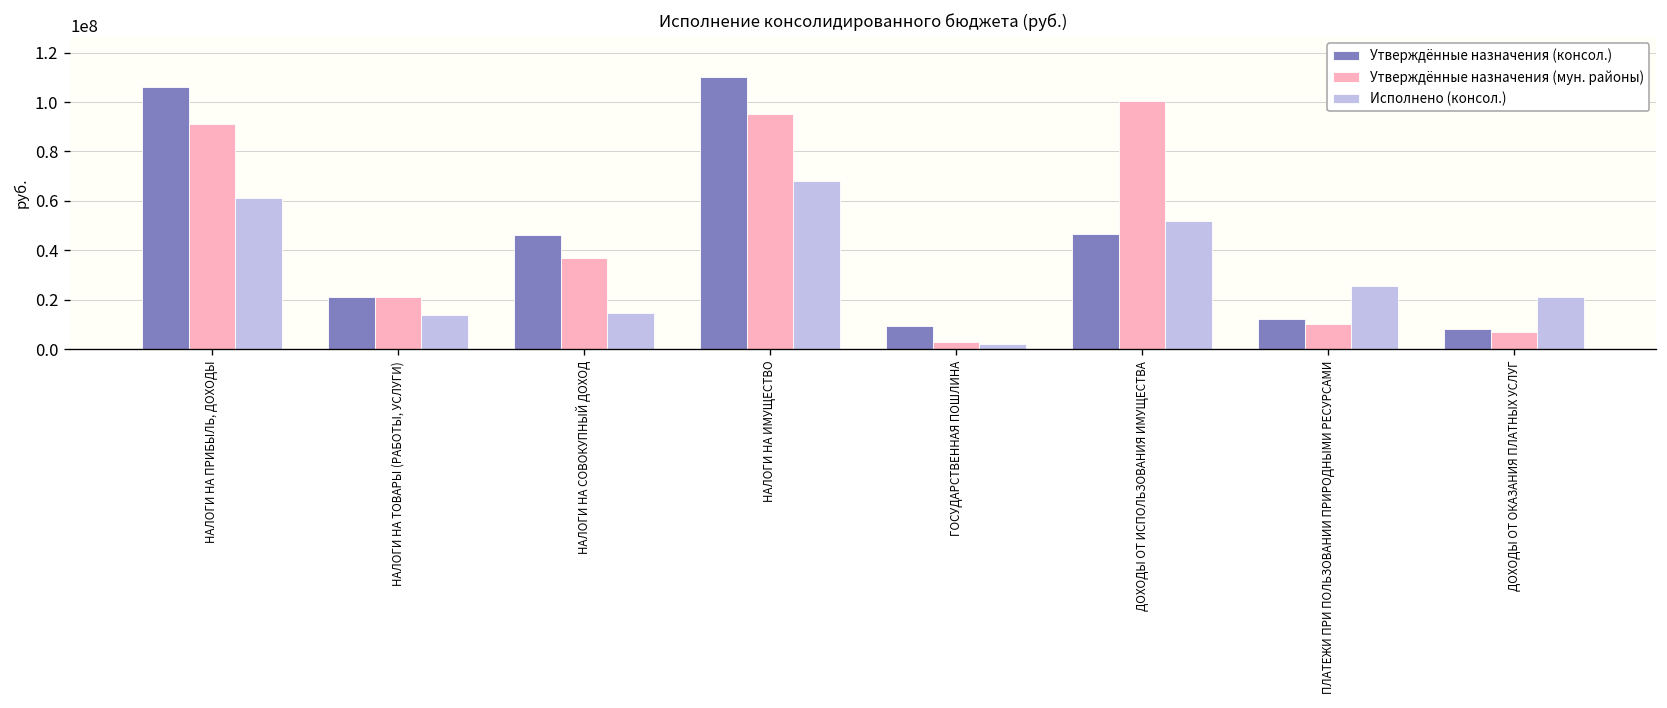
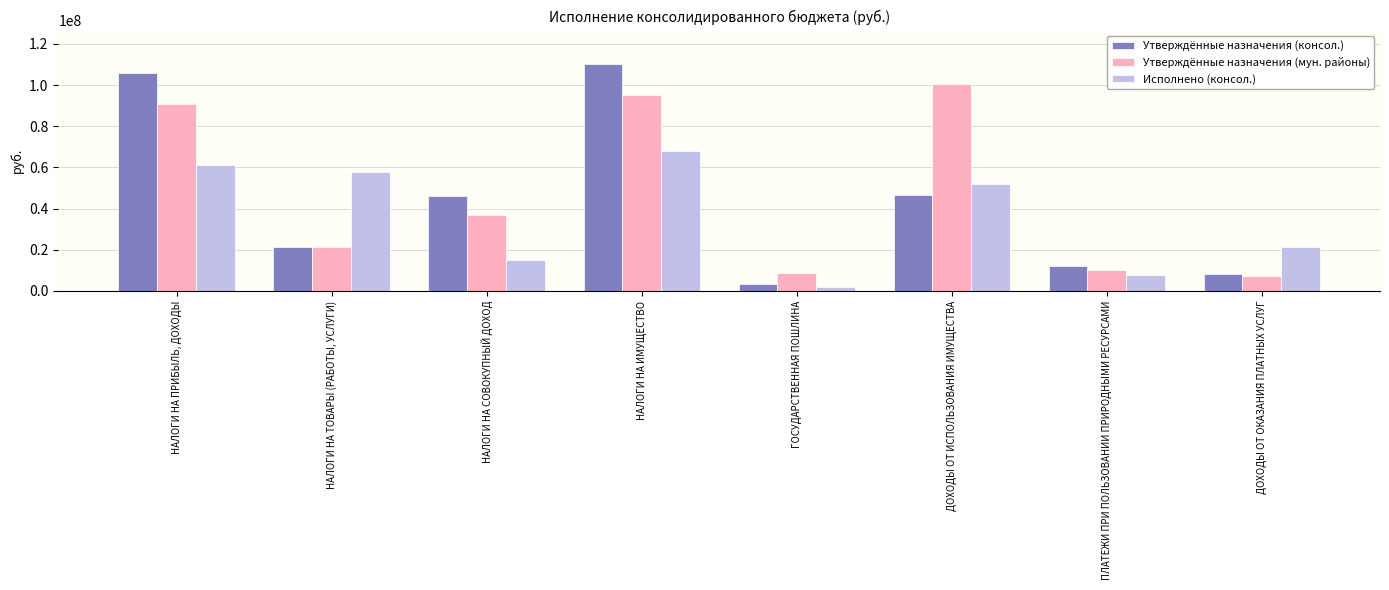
  {
    "Утверждённые назначения (консол.)": {
      "НАЛОГИ НА ПРИБЫЛЬ, ДОХОДЫ": 106000000,
      "НАЛОГИ НА ТОВАРЫ (РАБОТЫ, УСЛУГИ)": 21000000,
      "НАЛОГИ НА СОВОКУПНЫЙ ДОХОД": 46000000,
      "НАЛОГИ НА ИМУЩЕСТВО": 110000000,
-     "ГОСУДАРСТВЕННАЯ ПОШЛИНА": 9000000,
+     "ГОСУДАРСТВЕННАЯ ПОШЛИНА": 4000000,
      "ДОХОДЫ ОТ ИСПОЛЬЗОВАНИЯ ИМУЩЕСТВА": 47000000,
      "ПЛАТЕЖИ ПРИ ПОЛЬЗОВАНИИ ПРИРОДНЫМИ РЕСУРСАМИ": 12000000,
      "ДОХОДЫ ОТ ОКАЗАНИЯ ПЛАТНЫХ УСЛУГ": 8000000
    },
    "Утверждённые назначения (мун. районы)": {
      "НАЛОГИ НА ПРИБЫЛЬ, ДОХОДЫ": 91000000,
      "НАЛОГИ НА ТОВАРЫ (РАБОТЫ, УСЛУГИ)": 21000000,
      "НАЛОГИ НА СОВОКУПНЫЙ ДОХОД": 37000000,
      "НАЛОГИ НА ИМУЩЕСТВО": 95000000,
-     "ГОСУДАРСТВЕННАЯ ПОШЛИНА": 3000000,
+     "ГОСУДАРСТВЕННАЯ ПОШЛИНА": 9000000,
      "ДОХОДЫ ОТ ИСПОЛЬЗОВАНИЯ ИМУЩЕСТВА": 101000000,
      "ПЛАТЕЖИ ПРИ ПОЛЬЗОВАНИИ ПРИРОДНЫМИ РЕСУРСАМИ": 10000000,
      "ДОХОДЫ ОТ ОКАЗАНИЯ ПЛАТНЫХ УСЛУГ": 7000000
    },
    "Исполнено (консол.)": {
      "НАЛОГИ НА ПРИБЫЛЬ, ДОХОДЫ": 61000000,
-     "НАЛОГИ НА ТОВАРЫ (РАБОТЫ, УСЛУГИ)": 14000000,
+     "НАЛОГИ НА ТОВАРЫ (РАБОТЫ, УСЛУГИ)": 58000000,
      "НАЛОГИ НА СОВОКУПНЫЙ ДОХОД": 15000000,
      "НАЛОГИ НА ИМУЩЕСТВО": 68000000,
      "ГОСУДАРСТВЕННАЯ ПОШЛИНА": 2000000,
      "ДОХОДЫ ОТ ИСПОЛЬЗОВАНИЯ ИМУЩЕСТВА": 52000000,
-     "ПЛАТЕЖИ ПРИ ПОЛЬЗОВАНИИ ПРИРОДНЫМИ РЕСУРСАМИ": 25000000,
+     "ПЛАТЕЖИ ПРИ ПОЛЬЗОВАНИИ ПРИРОДНЫМИ РЕСУРСАМИ": 8000000,
      "ДОХОДЫ ОТ ОКАЗАНИЯ ПЛАТНЫХ УСЛУГ": 21000000
    }
  }
